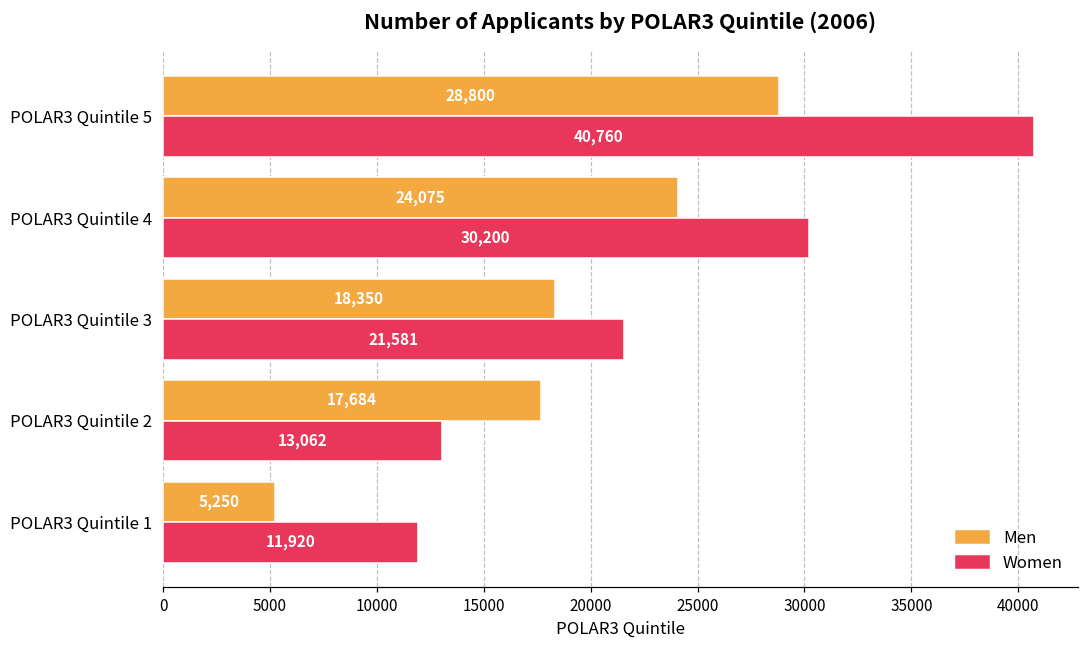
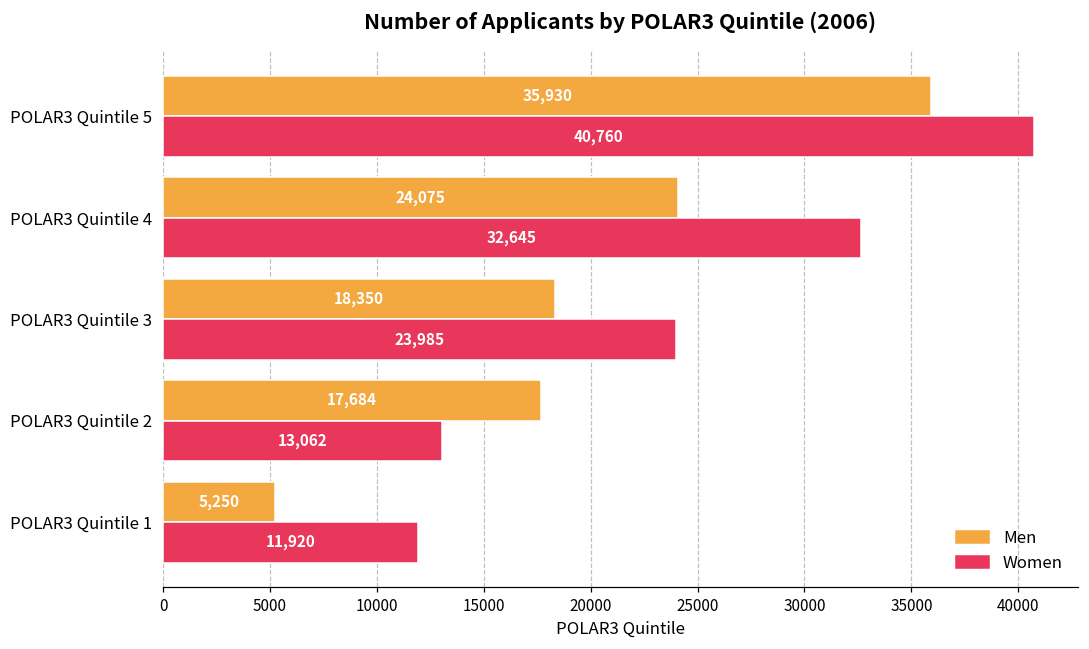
  {
    "Men": {
-     "POLAR3 Quintile 5": "28,800",
+     "POLAR3 Quintile 5": "35,930",
      "POLAR3 Quintile 4": "24,075",
      "POLAR3 Quintile 3": "18,350",
      "POLAR3 Quintile 2": "17,684",
      "POLAR3 Quintile 1": "5,250"
    },
    "Women": {
      "POLAR3 Quintile 5": "40,760",
-     "POLAR3 Quintile 4": "30,200",
-     "POLAR3 Quintile 3": "21,581",
+     "POLAR3 Quintile 4": "32,645",
+     "POLAR3 Quintile 3": "23,985",
      "POLAR3 Quintile 2": "13,062",
      "POLAR3 Quintile 1": "11,920"
    }
  }
